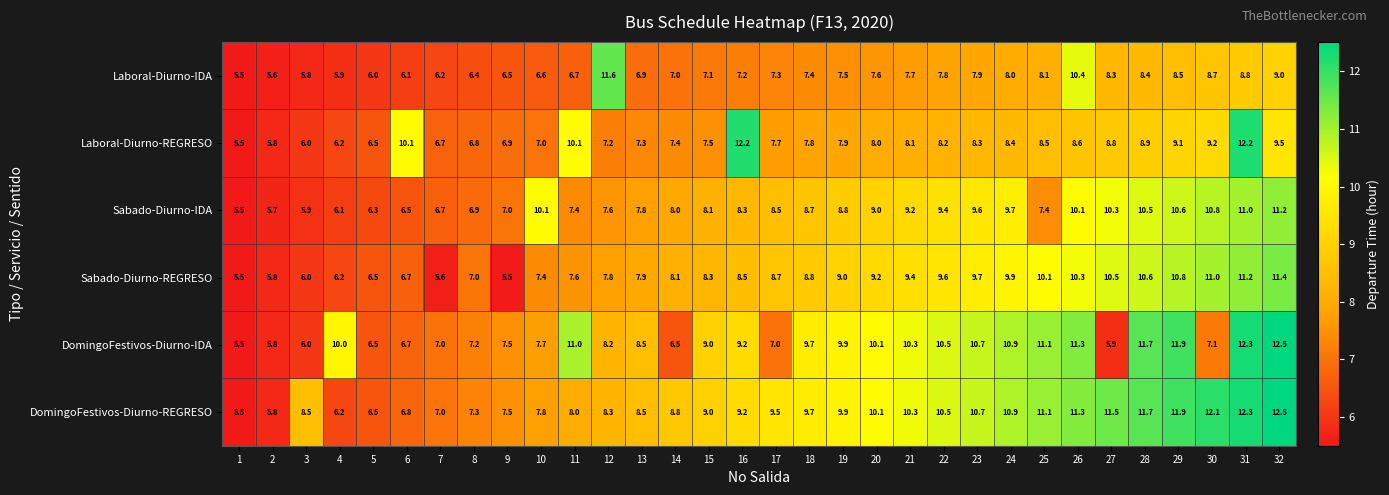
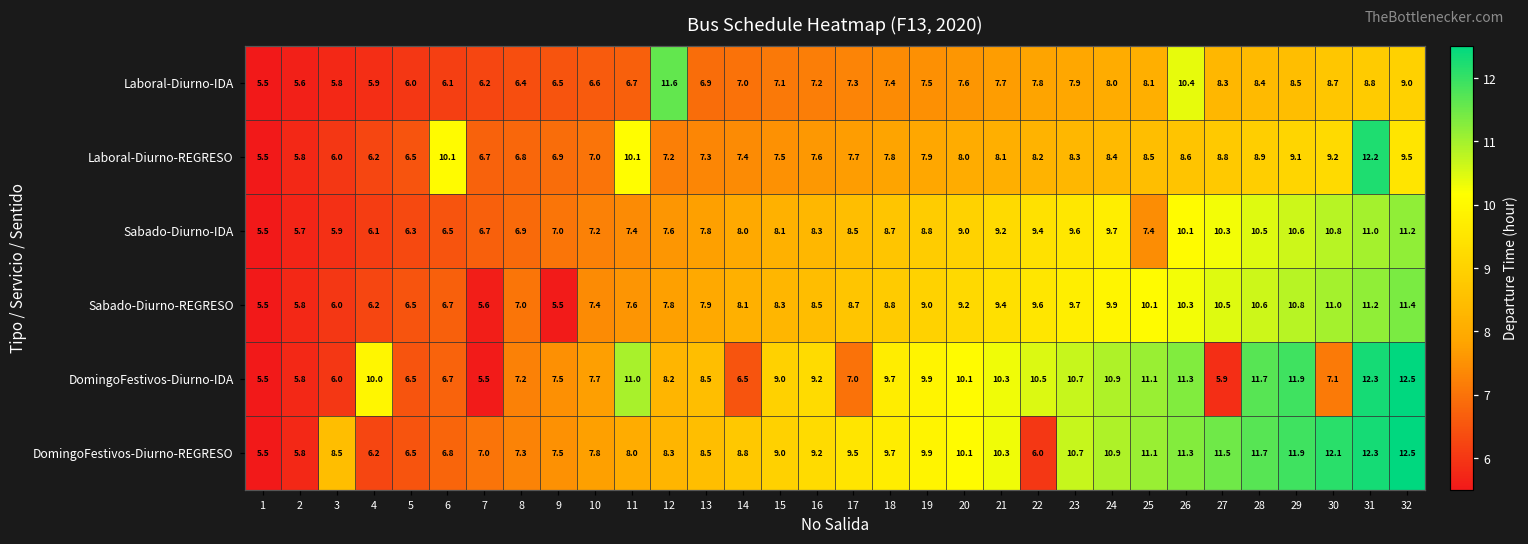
  {
    "Laboral-Diurno-IDA": {
      "1": 5.5,
      "2": 5.6,
      "3": 5.8,
      "4": 5.9,
      "5": 6.0,
      "6": 6.1,
      "7": 6.2,
      "8": 6.4,
      "9": 6.5,
      "10": 6.6,
      "11": 6.7,
      "12": 11.6,
      "13": 6.9,
      "14": 7.0,
      "15": 7.1,
      "16": 7.2,
      "17": 7.3,
      "18": 7.4,
      "19": 7.5,
      "20": 7.6,
      "21": 7.7,
      "22": 7.8,
      "23": 7.9,
      "24": 8.0,
      "25": 8.1,
      "26": 10.4,
      "27": 8.3,
      "28": 8.4,
      "29": 8.5,
      "30": 8.7,
      "31": 8.8,
      "32": 9.0
    },
    "Laboral-Diurno-REGRESO": {
      "1": 5.5,
      "2": 5.8,
      "3": 6.0,
      "4": 6.2,
      "5": 6.5,
      "6": 10.1,
      "7": 6.7,
      "8": 6.8,
      "9": 6.9,
      "10": 7.0,
      "11": 10.1,
      "12": 7.2,
      "13": 7.3,
      "14": 7.4,
      "15": 7.5,
-     "16": 12.2,
+     "16": 7.6,
      "17": 7.7,
      "18": 7.8,
      "19": 7.9,
      "20": 8.0,
      "21": 8.1,
      "22": 8.2,
      "23": 8.3,
      "24": 8.4,
      "25": 8.5,
      "26": 8.6,
      "27": 8.8,
      "28": 8.9,
      "29": 9.1,
      "30": 9.2,
      "31": 12.2,
      "32": 9.5
    },
    "Sabado-Diurno-IDA": {
      "1": 5.5,
      "2": 5.7,
      "3": 5.9,
      "4": 6.1,
      "5": 6.3,
      "6": 6.5,
      "7": 6.7,
      "8": 6.9,
      "9": 7.0,
-     "10": 10.1,
+     "10": 7.2,
      "11": 7.4,
      "12": 7.6,
      "13": 7.8,
      "14": 8.0,
      "15": 8.1,
      "16": 8.3,
      "17": 8.5,
      "18": 8.7,
      "19": 8.8,
      "20": 9.0,
      "21": 9.2,
      "22": 9.4,
      "23": 9.6,
      "24": 9.7,
      "25": 7.4,
      "26": 10.1,
      "27": 10.3,
      "28": 10.5,
      "29": 10.6,
      "30": 10.8,
      "31": 11.0,
      "32": 11.2
    },
    "Sabado-Diurno-REGRESO": {
      "1": 5.5,
      "2": 5.8,
      "3": 6.0,
      "4": 6.2,
      "5": 6.5,
      "6": 6.7,
      "7": 5.6,
      "8": 7.0,
      "9": 5.5,
      "10": 7.4,
      "11": 7.6,
      "12": 7.8,
      "13": 7.9,
      "14": 8.1,
      "15": 8.3,
      "16": 8.5,
      "17": 8.7,
      "18": 8.8,
      "19": 9.0,
      "20": 9.2,
      "21": 9.4,
      "22": 9.6,
      "23": 9.7,
      "24": 9.9,
      "25": 10.1,
      "26": 10.3,
      "27": 10.5,
      "28": 10.6,
      "29": 10.8,
      "30": 11.0,
      "31": 11.2,
      "32": 11.4
    },
    "DomingoFestivos-Diurno-IDA": {
      "1": 5.5,
      "2": 5.8,
      "3": 6.0,
      "4": 10.0,
      "5": 6.5,
      "6": 6.7,
-     "7": 7.0,
+     "7": 5.5,
      "8": 7.2,
      "9": 7.5,
      "10": 7.7,
      "11": 11.0,
      "12": 8.2,
      "13": 8.5,
      "14": 6.5,
      "15": 9.0,
      "16": 9.2,
      "17": 7.0,
      "18": 9.7,
      "19": 9.9,
      "20": 10.1,
      "21": 10.3,
      "22": 10.5,
      "23": 10.7,
      "24": 10.9,
      "25": 11.1,
      "26": 11.3,
      "27": 5.9,
      "28": 11.7,
      "29": 11.9,
      "30": 7.1,
      "31": 12.3,
      "32": 12.5
    },
    "DomingoFestivos-Diurno-REGRESO": {
      "1": 5.5,
      "2": 5.8,
      "3": 8.5,
      "4": 6.2,
      "5": 6.5,
      "6": 6.8,
      "7": 7.0,
      "8": 7.3,
      "9": 7.5,
      "10": 7.8,
      "11": 8.0,
      "12": 8.3,
      "13": 8.5,
      "14": 8.8,
      "15": 9.0,
      "16": 9.2,
      "17": 9.5,
      "18": 9.7,
      "19": 9.9,
      "20": 10.1,
      "21": 10.3,
-     "22": 10.5,
+     "22": 6.0,
      "23": 10.7,
      "24": 10.9,
      "25": 11.1,
      "26": 11.3,
      "27": 11.5,
      "28": 11.7,
      "29": 11.9,
      "30": 12.1,
      "31": 12.3,
      "32": 12.5
    }
  }
